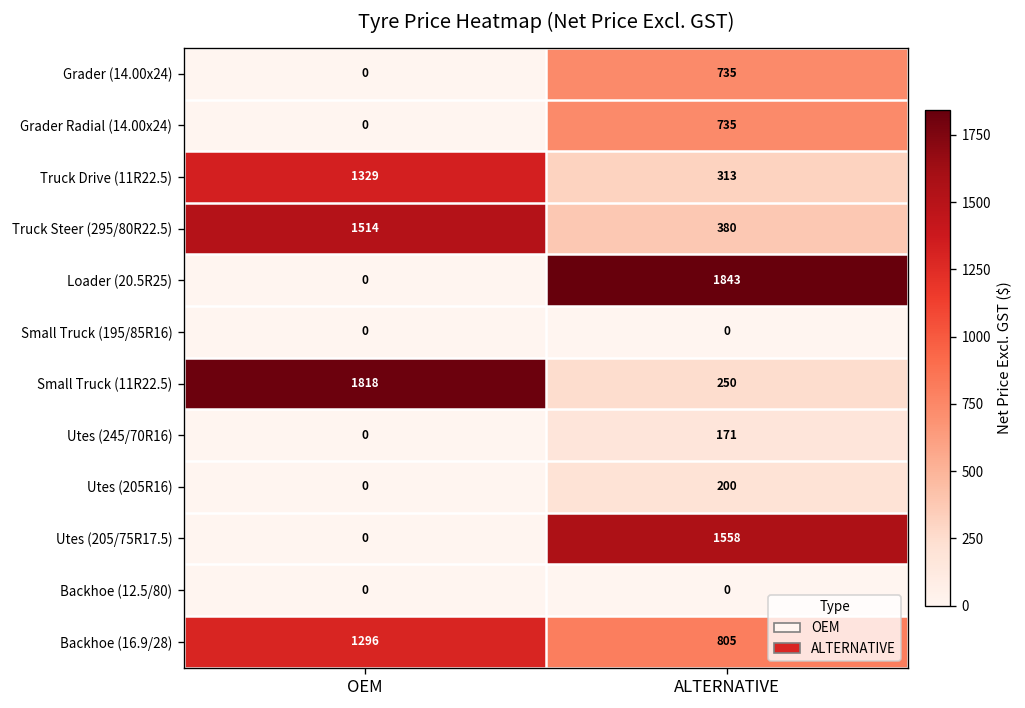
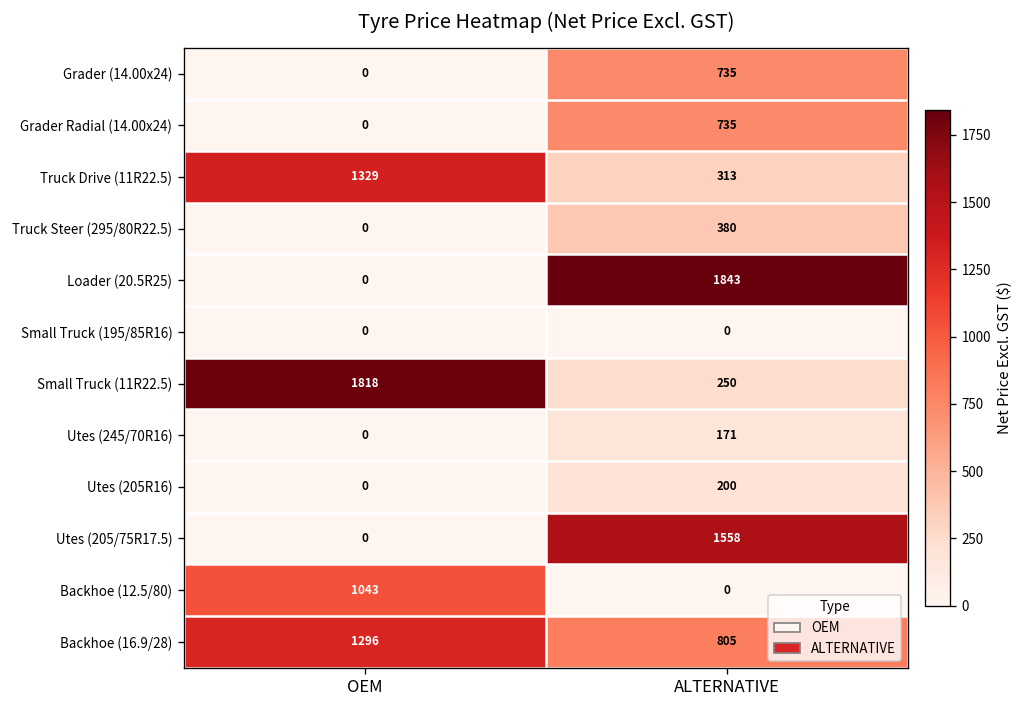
  {
    "Grader (14.00x24)": {
      "OEM": 0,
      "ALTERNATIVE": 735
    },
    "Grader Radial (14.00x24)": {
      "OEM": 0,
      "ALTERNATIVE": 735
    },
    "Truck Drive (11R22.5)": {
      "OEM": 1329,
      "ALTERNATIVE": 313
    },
    "Truck Steer (295/80R22.5)": {
-     "OEM": 1514,
+     "OEM": 0,
      "ALTERNATIVE": 380
    },
    "Loader (20.5R25)": {
      "OEM": 0,
      "ALTERNATIVE": 1843
    },
    "Small Truck (195/85R16)": {
      "OEM": 0,
      "ALTERNATIVE": 0
    },
    "Small Truck (11R22.5)": {
      "OEM": 1818,
      "ALTERNATIVE": 250
    },
    "Utes (245/70R16)": {
      "OEM": 0,
      "ALTERNATIVE": 171
    },
    "Utes (205R16)": {
      "OEM": 0,
      "ALTERNATIVE": 200
    },
    "Utes (205/75R17.5)": {
      "OEM": 0,
      "ALTERNATIVE": 1558
    },
    "Backhoe (12.5/80)": {
-     "OEM": 0,
+     "OEM": 1043,
      "ALTERNATIVE": 0
    },
    "Backhoe (16.9/28)": {
      "OEM": 1296,
      "ALTERNATIVE": 805
    }
  }
